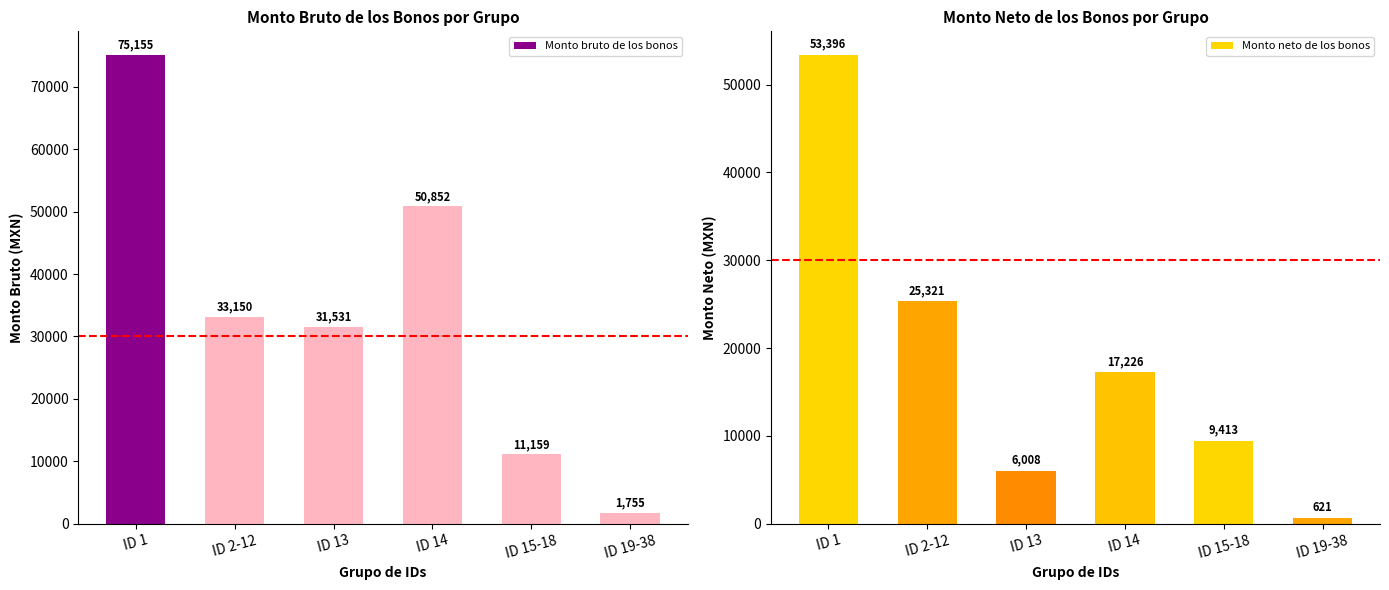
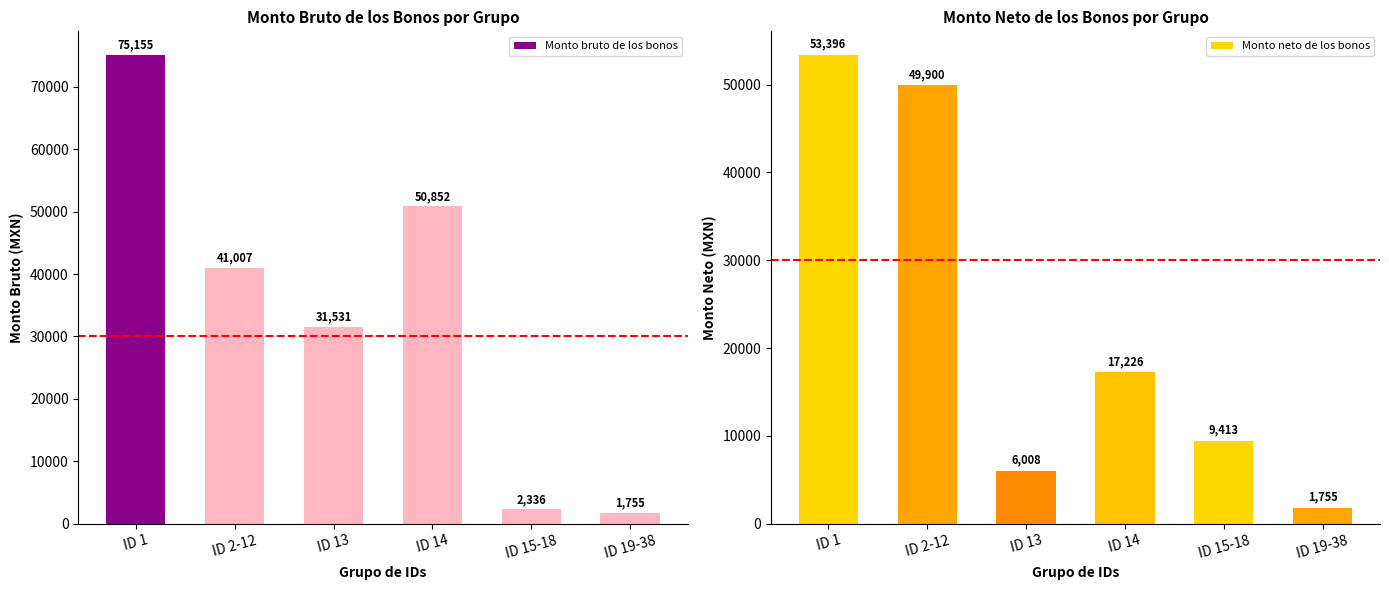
  {
    "Monto Bruto de los Bonos por Grupo": {
      "ID 1": "75,155",
-     "ID 2-12": "33,150",
+     "ID 2-12": "41,007",
      "ID 13": "31,531",
      "ID 14": "50,852",
-     "ID 15-18": "11,159",
+     "ID 15-18": "2,336",
      "ID 19-38": "1,755"
    },
    "Monto Neto de los Bonos por Grupo": {
      "ID 1": "53,396",
-     "ID 2-12": "25,321",
+     "ID 2-12": "49,900",
      "ID 13": "6,008",
      "ID 14": "17,226",
      "ID 15-18": "9,413",
-     "ID 19-38": "621"
+     "ID 19-38": "1,755"
    }
  }
